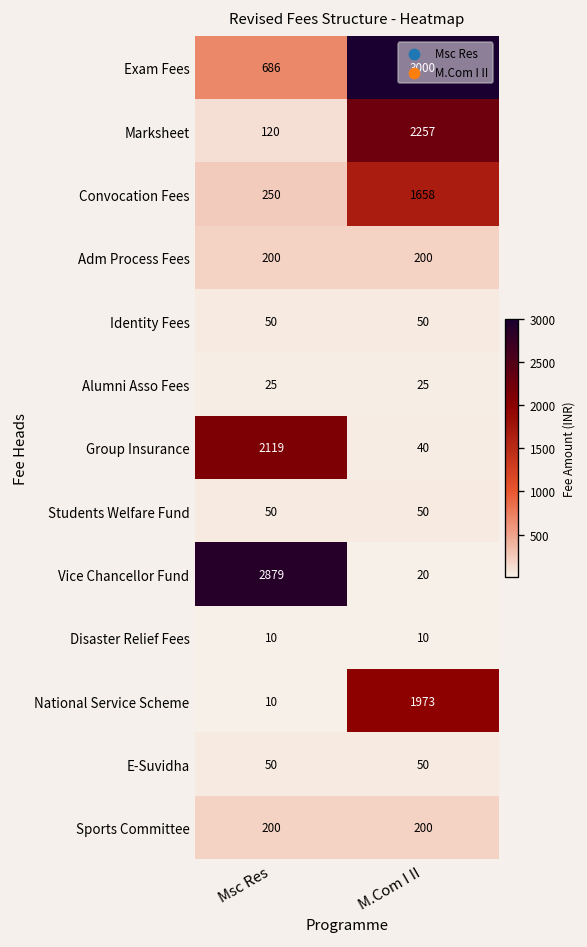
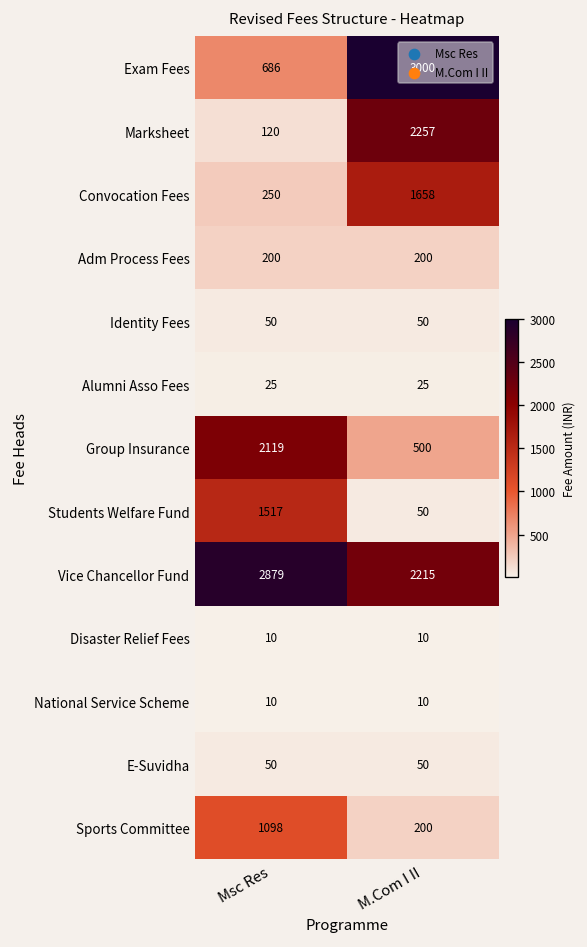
  {
    "Exam Fees": {
      "Msc Res": 686
    },
    "Marksheet": {
      "Msc Res": 120,
      "M.Com I II": 2257
    },
    "Convocation Fees": {
      "Msc Res": 250,
      "M.Com I II": 1658
    },
    "Adm Process Fees": {
      "Msc Res": 200,
      "M.Com I II": 200
    },
    "Identity Fees": {
      "Msc Res": 50,
      "M.Com I II": 50
    },
    "Alumni Asso Fees": {
      "Msc Res": 25,
      "M.Com I II": 25
    },
    "Group Insurance": {
      "Msc Res": 2119,
-     "M.Com I II": 40
+     "M.Com I II": 500
    },
    "Students Welfare Fund": {
-     "Msc Res": 50,
+     "Msc Res": 1517,
      "M.Com I II": 50
    },
    "Vice Chancellor Fund": {
      "Msc Res": 2879,
-     "M.Com I II": 20
+     "M.Com I II": 2215
    },
    "Disaster Relief Fees": {
      "Msc Res": 10,
      "M.Com I II": 10
    },
    "National Service Scheme": {
      "Msc Res": 10,
-     "M.Com I II": 1973
+     "M.Com I II": 10
    },
    "E-Suvidha": {
      "Msc Res": 50,
      "M.Com I II": 50
    },
    "Sports Committee": {
-     "Msc Res": 200,
+     "Msc Res": 1098,
      "M.Com I II": 200
    }
  }
